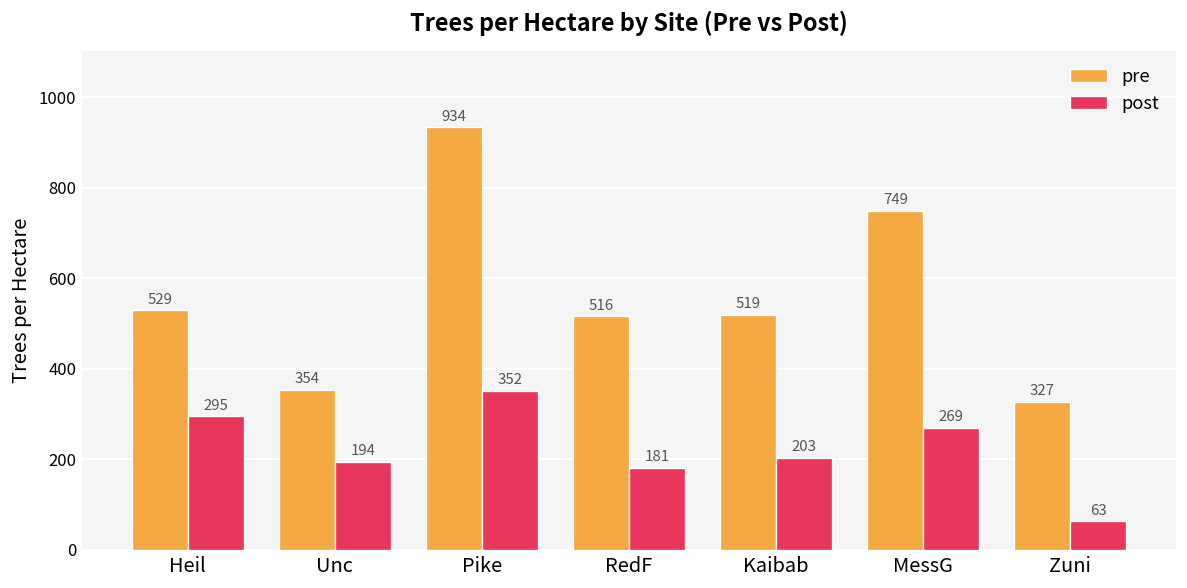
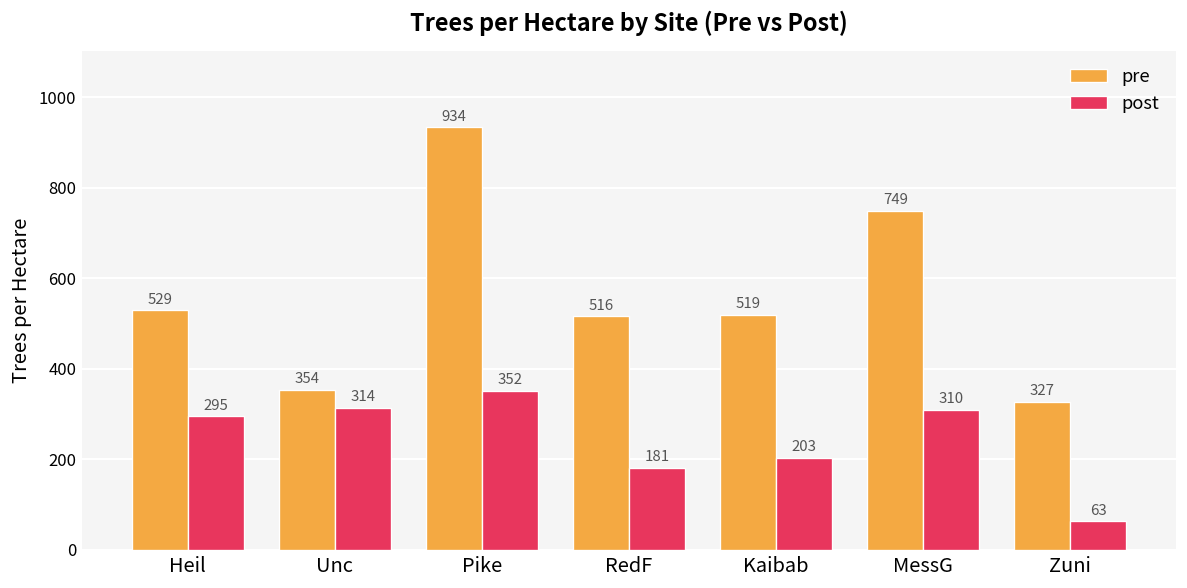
  {
    "pre": {
      "Heil": 529,
      "Unc": 354,
      "Pike": 934,
      "RedF": 516,
      "Kaibab": 519,
      "MessG": 749,
      "Zuni": 327
    },
    "post": {
      "Heil": 295,
-     "Unc": 194,
+     "Unc": 314,
      "Pike": 352,
      "RedF": 181,
      "Kaibab": 203,
-     "MessG": 269,
+     "MessG": 310,
      "Zuni": 63
    }
  }
